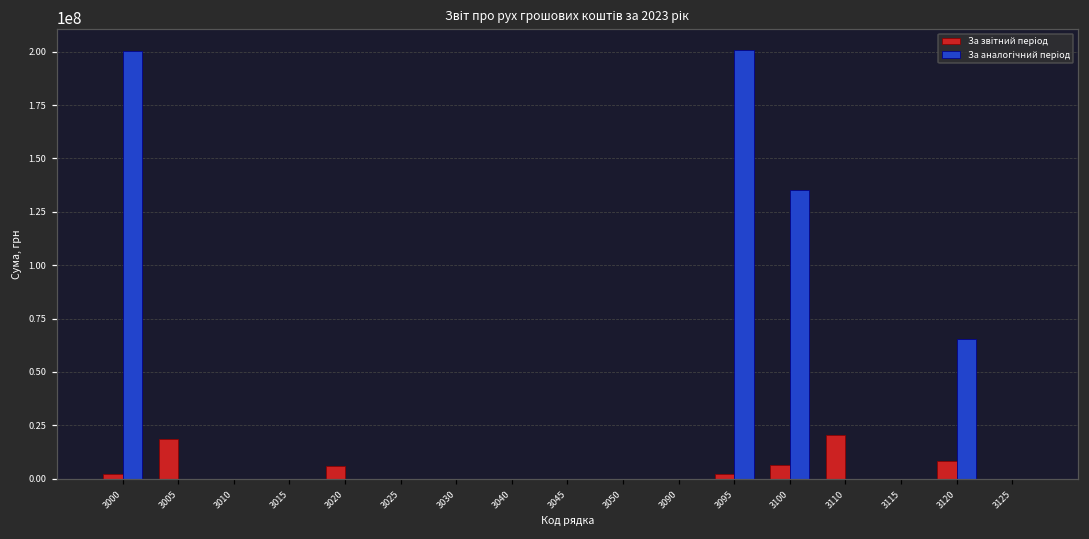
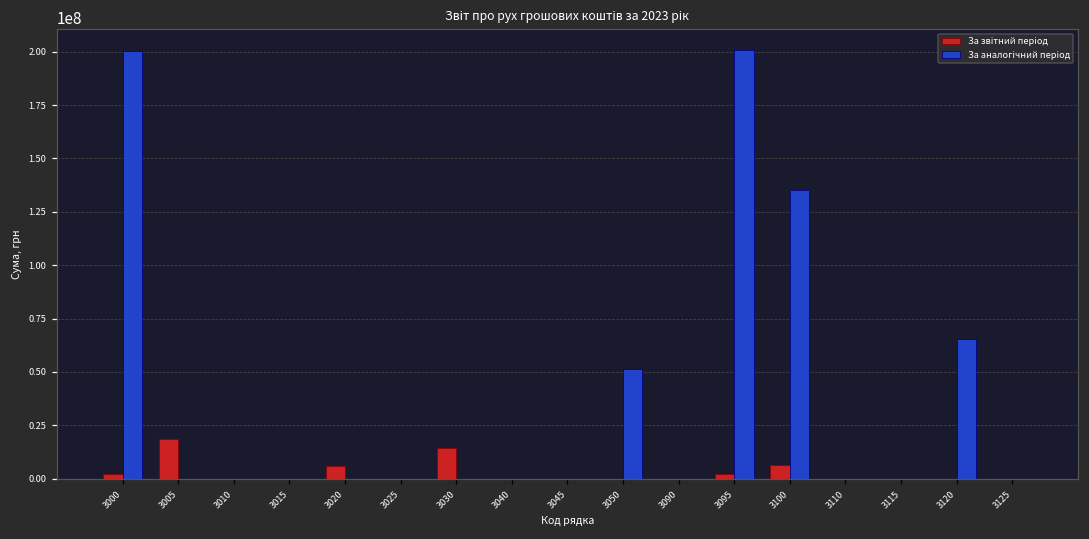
  {
    "За звітний період": {
      "3000": 2000000,
      "3005": 19000000,
      "3010": 0,
      "3015": 0,
      "3020": 6000000,
      "3025": 0,
-     "3030": 0,
+     "3030": 15000000,
      "3040": 0,
      "3045": 0,
      "3050": 0,
      "3095": 2000000,
      "3100": 7000000,
-     "3110": 20000000,
+     "3110": 0,
      "3115": 0,
-     "3120": 8000000,
+     "3120": 0,
      "3125": 0
    },
    "За аналогічний період": {
      "3000": 200000000,
      "3005": 0,
      "3010": 0,
      "3015": 0,
      "3020": 0,
      "3025": 0,
      "3040": 0,
      "3045": 0,
-     "3050": 0,
+     "3050": 51000000,
      "3095": 201000000,
      "3100": 135000000,
      "3110": 0,
      "3115": 0,
      "3120": 65000000
    }
  }
